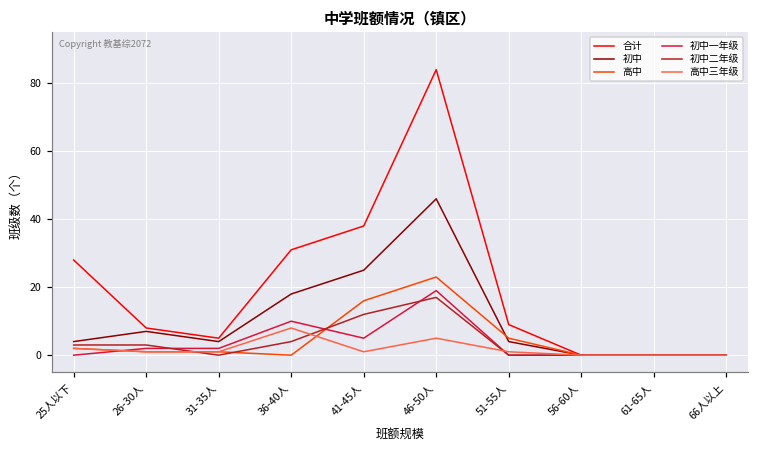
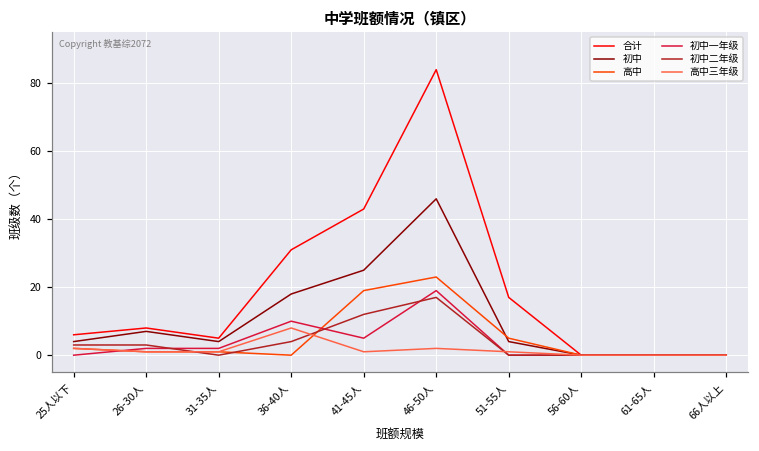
  {
    "合计": {
-     "25人以下": 28,
+     "25人以下": 6,
      "26-30人": 8,
      "31-35人": 5,
      "36-40人": 31,
-     "41-45人": 38,
+     "41-45人": 43,
      "46-50人": 84,
-     "51-55人": 9
+     "51-55人": 17
    },
    "初中": {
      "25人以下": 4,
      "26-30人": 7,
      "31-35人": 4,
      "36-40人": 18,
      "41-45人": 25,
      "46-50人": 46,
      "51-55人": 4
    },
    "高中": {
      "36-40人": 0,
-     "41-45人": 16,
+     "41-45人": 19,
      "46-50人": 23,
      "51-55人": 5
    },
    "高中三年级": {
      "36-40人": 8,
      "41-45人": 1,
-     "46-50人": 5,
+     "46-50人": 2,
      "51-55人": 1
    }
  }
